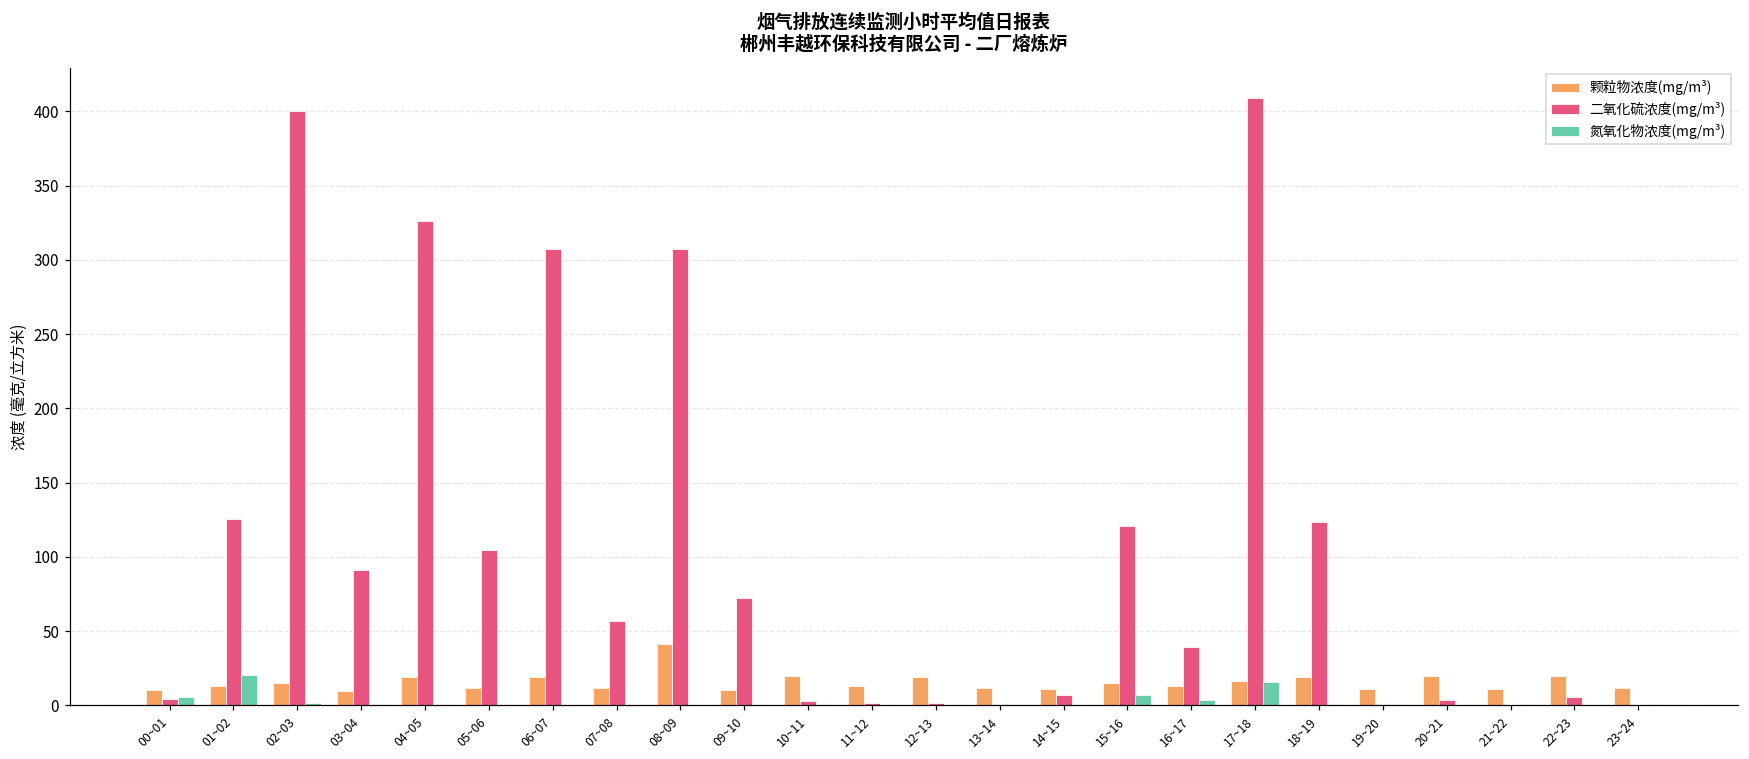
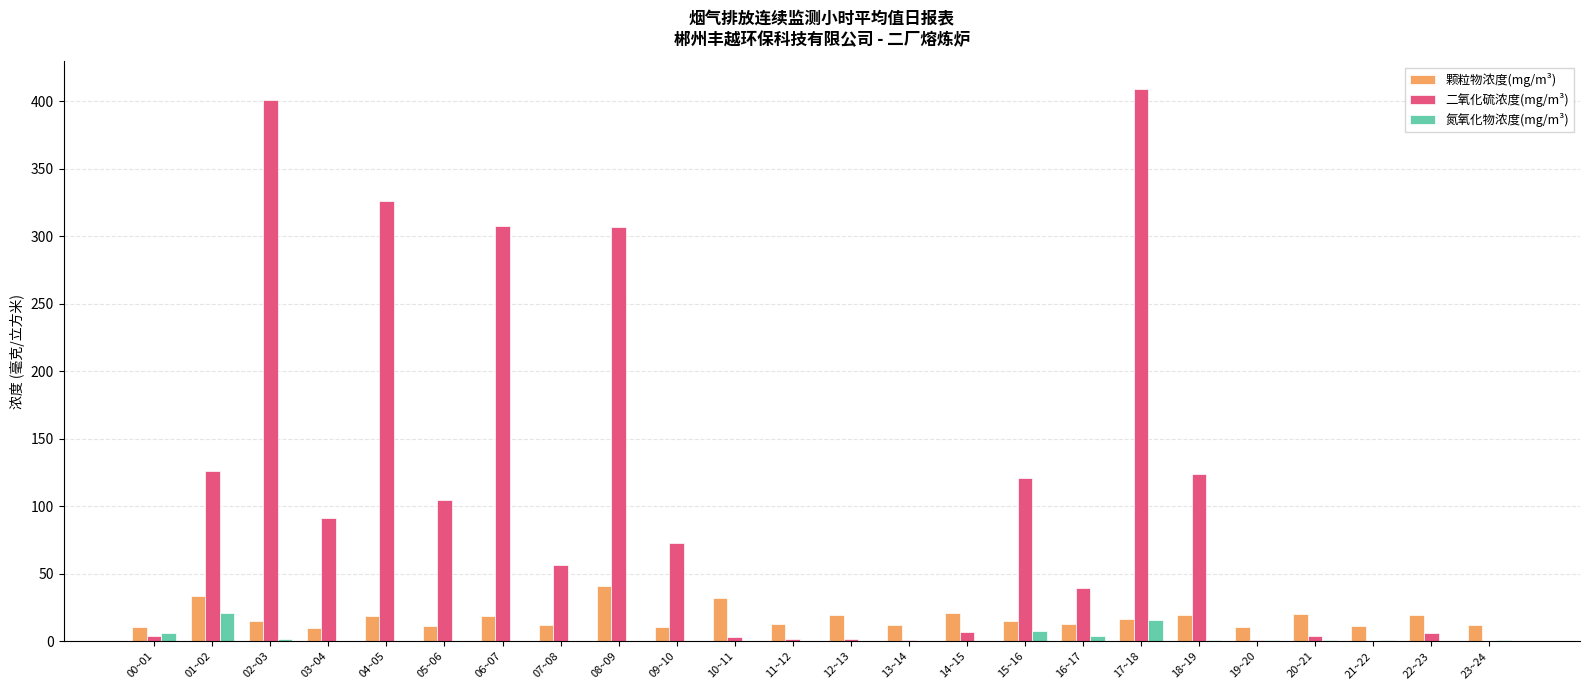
  {
    "颗粒物浓度(mg/m³)": {
      "00~01": 11,
-     "01~02": 13,
+     "01~02": 34,
      "02~03": 15,
      "03~04": 10,
      "04~05": 19,
      "05~06": 12,
      "06~07": 19,
      "07~08": 12,
      "08~09": 41,
      "09~10": 11,
-     "10~11": 20,
+     "10~11": 32,
      "11~12": 13,
      "12~13": 19,
      "13~14": 12,
-     "14~15": 11,
+     "14~15": 21,
      "15~16": 15,
      "16~17": 13,
      "17~18": 16,
      "18~19": 19,
      "19~20": 11,
      "20~21": 20,
      "21~22": 11,
      "22~23": 20,
      "23~24": 12
    },
    "二氧化硫浓度(mg/m³)": {
      "00~01": 4,
      "01~02": 126,
      "02~03": 401,
      "03~04": 91,
      "04~05": 326,
      "05~06": 104,
      "06~07": 307,
      "07~08": 57,
      "08~09": 307,
      "09~10": 72,
      "10~11": 3,
      "14~15": 7,
      "15~16": 121,
      "16~17": 40,
      "17~18": 409,
      "18~19": 124,
      "20~21": 4,
      "22~23": 6
    },
    "氮氧化物浓度(mg/m³)": {
      "00~01": 6,
      "01~02": 21,
      "15~16": 7,
      "16~17": 4,
      "17~18": 16
    }
  }
